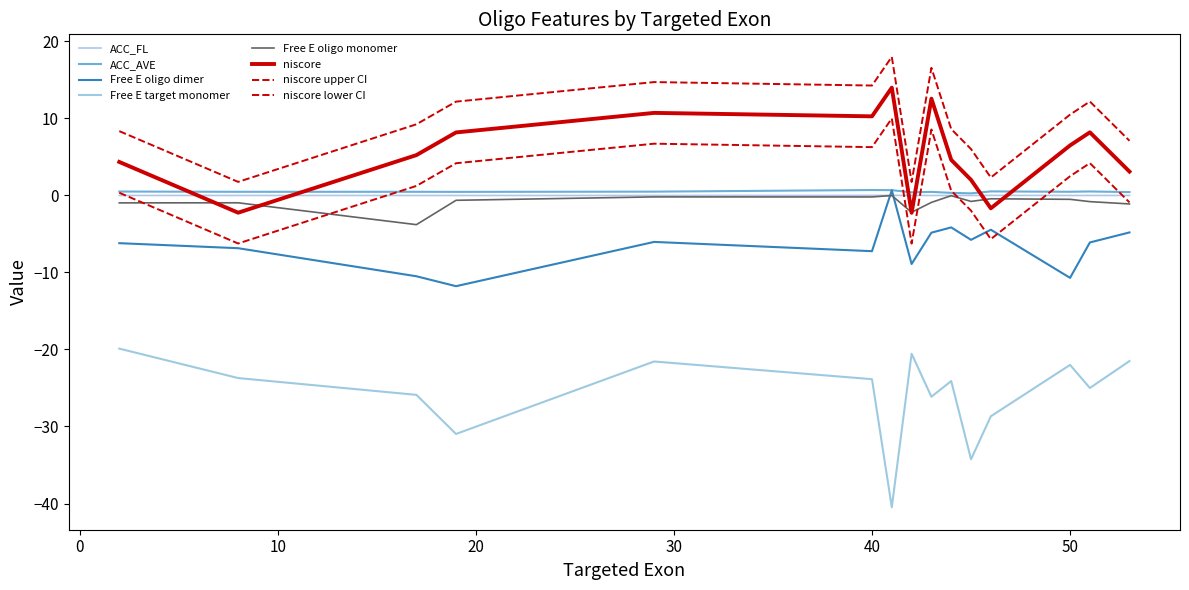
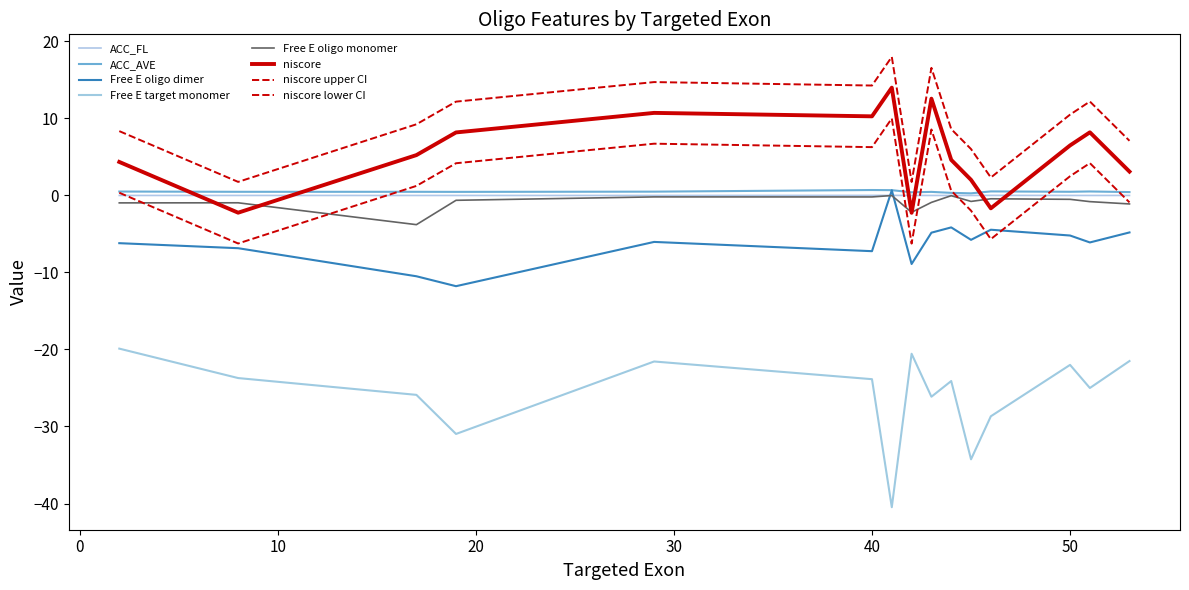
  {
    "Free E oligo dimer": {
      "40": -7,
-     "50": -11
+     "50": -5
    },
    "Free E oligo monomer": {
      "50": -1
    }
  }
